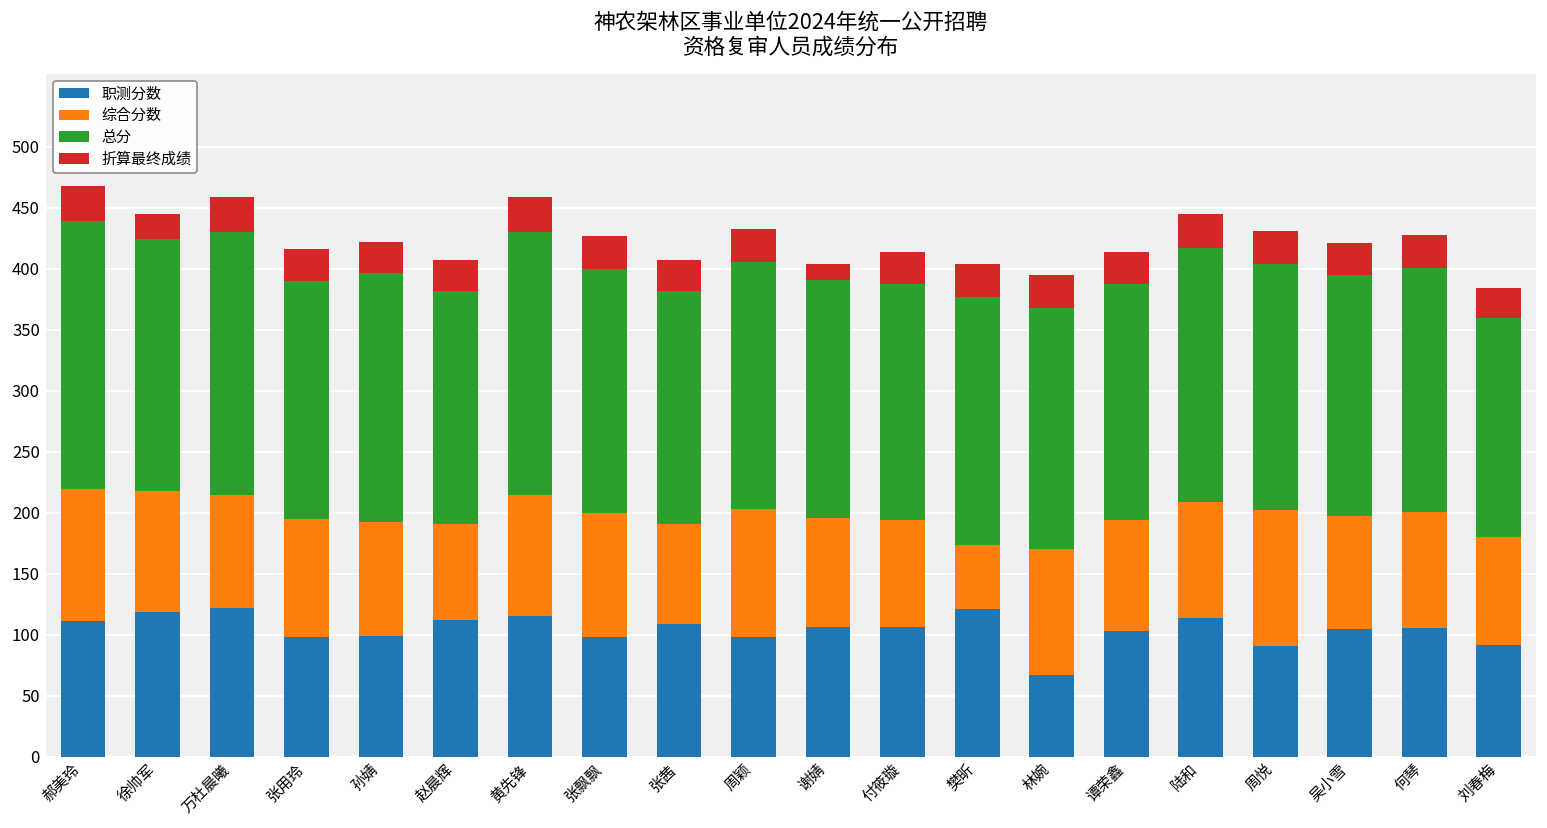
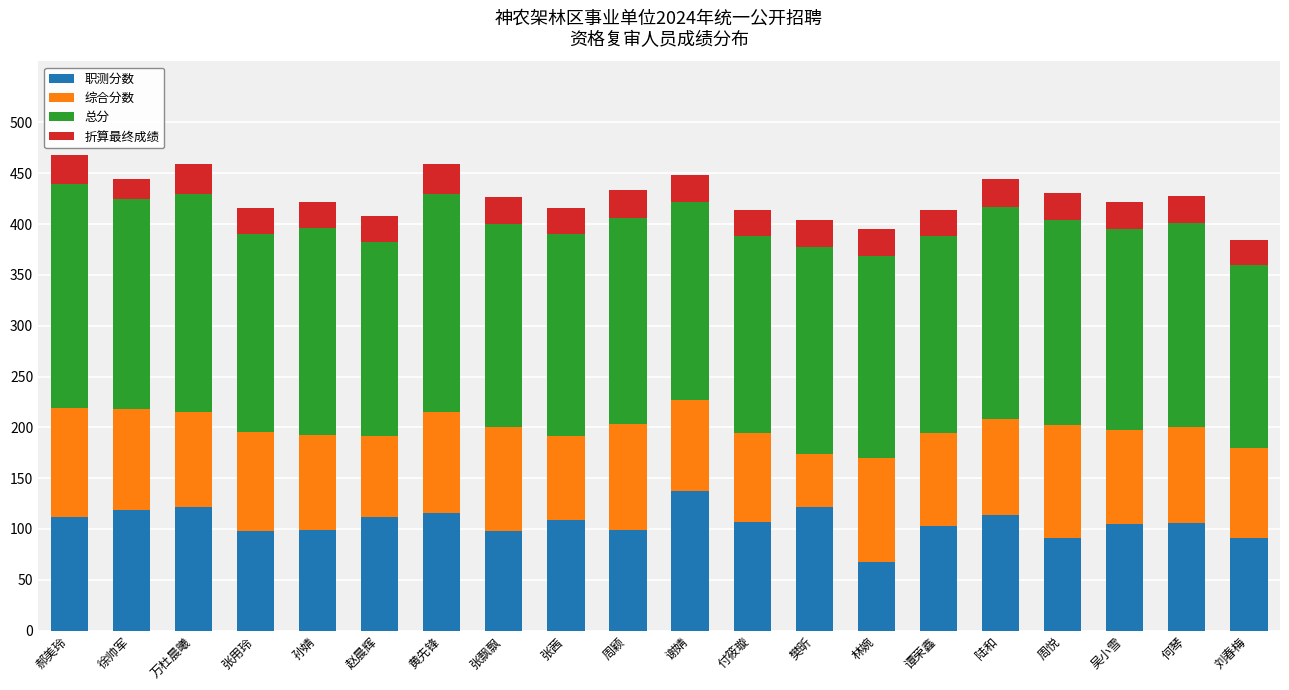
  {
    "职测分数": {
      "郝美玲": 112,
      "徐帅军": 119,
      "万杜晨曦": 122,
      "张用玲": 98,
      "孙婧": 99,
      "赵晨辉": 112,
      "黄先锋": 116,
      "张飘飘": 98,
      "张茜": 109,
      "周颖": 99,
-     "谢婧": 107,
+     "谢婧": 138,
      "付筱璇": 107,
      "樊昕": 121,
      "林婉": 67,
      "谭荣鑫": 103,
      "陆和": 114,
      "周悦": 91,
      "吴小雪": 105,
      "何琴": 106,
      "刘春梅": 92
    },
    "综合分数": {
      "郝美玲": 108,
      "徐帅军": 100,
      "万杜晨曦": 93,
      "张用玲": 97,
      "孙婧": 94,
      "赵晨辉": 79,
      "黄先锋": 100,
      "张飘飘": 102,
      "张茜": 82,
      "周颖": 105,
      "谢婧": 89,
      "付筱璇": 88,
      "樊昕": 53,
      "林婉": 103,
      "谭荣鑫": 91,
      "陆和": 95,
      "周悦": 111,
      "吴小雪": 93,
      "何琴": 95,
      "刘春梅": 89
    },
    "总分": {
      "郝美玲": 220,
      "徐帅军": 207,
      "万杜晨曦": 215,
      "张用玲": 195,
      "孙婧": 204,
      "赵晨辉": 191,
      "黄先锋": 215,
      "张飘飘": 200,
-     "张茜": 191,
+     "张茜": 199,
      "周颖": 203,
      "谢婧": 196,
      "付筱璇": 194,
      "樊昕": 203,
      "林婉": 198,
      "谭荣鑫": 194,
      "陆和": 209,
      "周悦": 202,
      "吴小雪": 198,
      "何琴": 201,
      "刘春梅": 180
    },
    "折算最终成绩": {
      "郝美玲": 29,
      "徐帅军": 20,
      "万杜晨曦": 29,
      "张用玲": 26,
      "孙婧": 26,
      "赵晨辉": 25,
      "黄先锋": 29,
      "张飘飘": 27,
      "张茜": 25,
      "周颖": 27,
-     "谢婧": 13,
+     "谢婧": 26,
      "付筱璇": 26,
      "樊昕": 27,
      "林婉": 26,
      "谭荣鑫": 26,
      "陆和": 28,
      "周悦": 27,
      "吴小雪": 26,
      "何琴": 27,
      "刘春梅": 24
    }
  }
